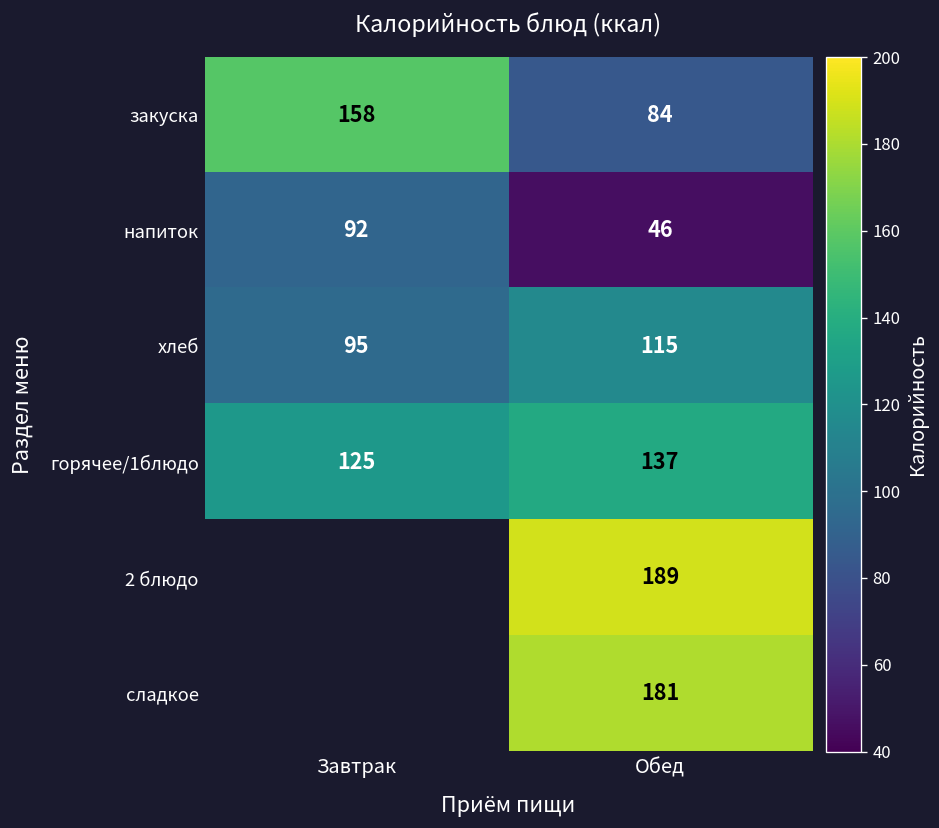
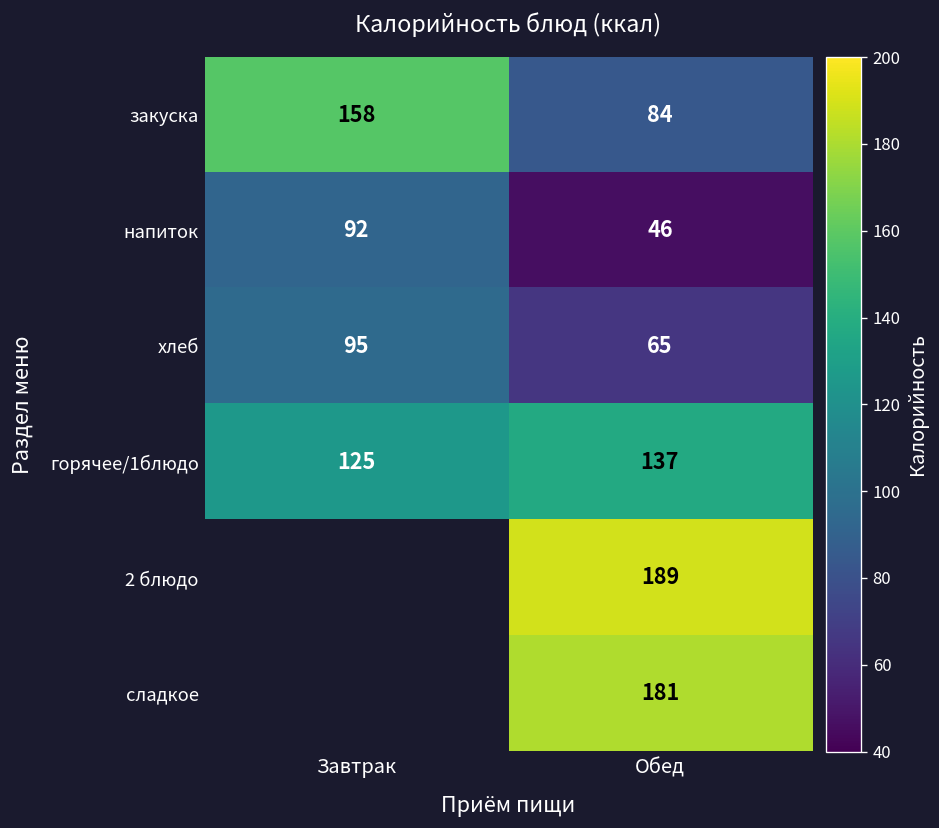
  {
    "закуска": {
      "Завтрак": 158,
      "Обед": 84
    },
    "напиток": {
      "Завтрак": 92,
      "Обед": 46
    },
    "хлеб": {
      "Завтрак": 95,
-     "Обед": 115
+     "Обед": 65
    },
    "горячее/1блюдо": {
      "Завтрак": 125,
      "Обед": 137
    },
    "2 блюдо": {
      "Обед": 189
    },
    "сладкое": {
      "Обед": 181
    }
  }
